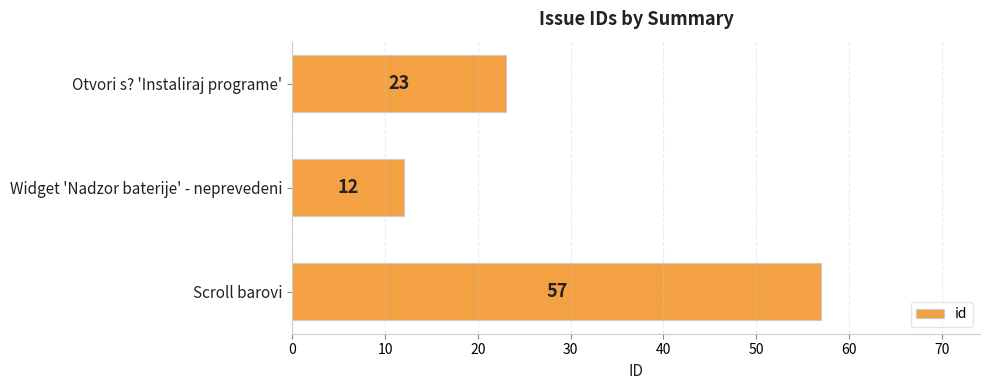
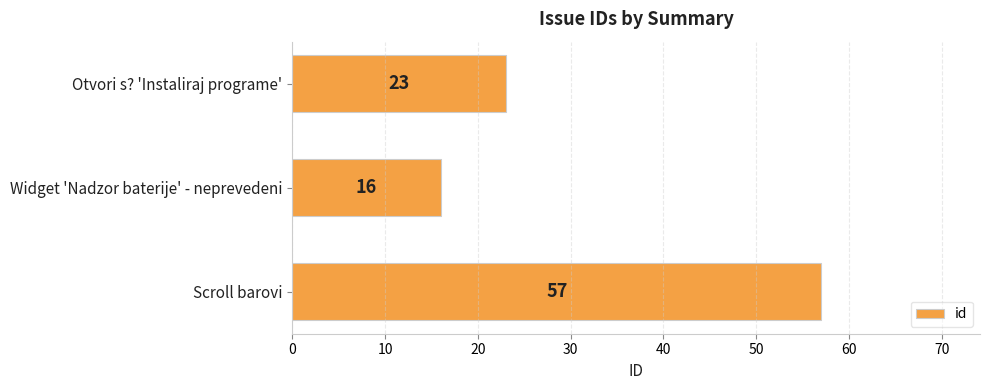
  {
    "Otvori s? 'Instaliraj programe'": 23,
-   "Widget 'Nadzor baterije' - neprevedeni": 12,
+   "Widget 'Nadzor baterije' - neprevedeni": 16,
    "Scroll barovi": 57
  }
